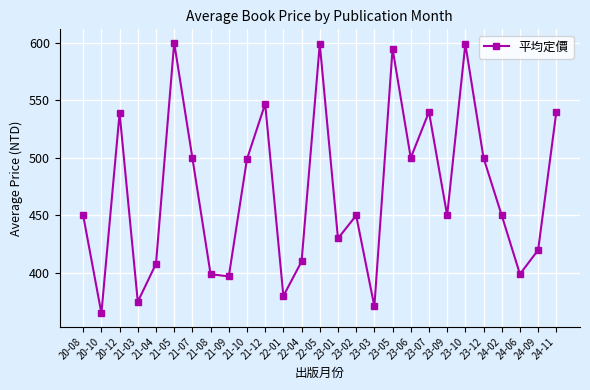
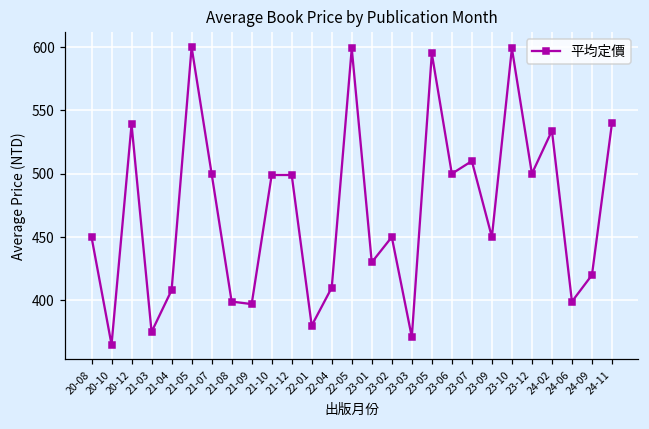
  {
    "20-08": 450,
    "20-10": 365,
    "20-12": 539,
    "21-03": 375,
    "21-04": 408,
    "21-05": 600,
    "21-07": 500,
    "21-08": 399,
    "21-09": 397,
    "21-10": 499,
-   "21-12": 547,
+   "21-12": 499,
    "22-01": 380,
    "22-04": 410,
    "22-05": 599,
    "23-01": 430,
    "23-02": 450,
    "23-03": 371,
    "23-05": 595,
    "23-06": 500,
-   "23-07": 540,
+   "23-07": 510,
    "23-09": 450,
    "23-10": 599,
    "23-12": 500,
-   "24-02": 450,
+   "24-02": 534,
    "24-06": 399,
    "24-09": 420,
    "24-11": 540
  }
